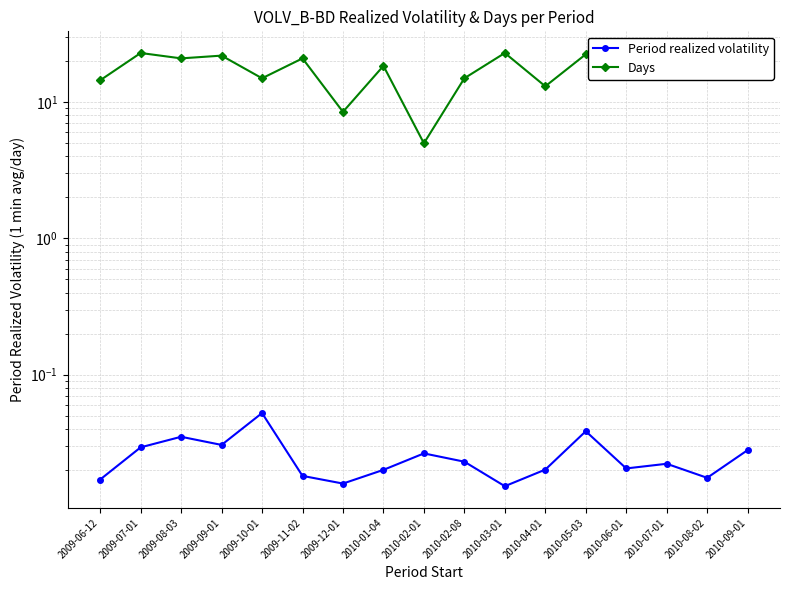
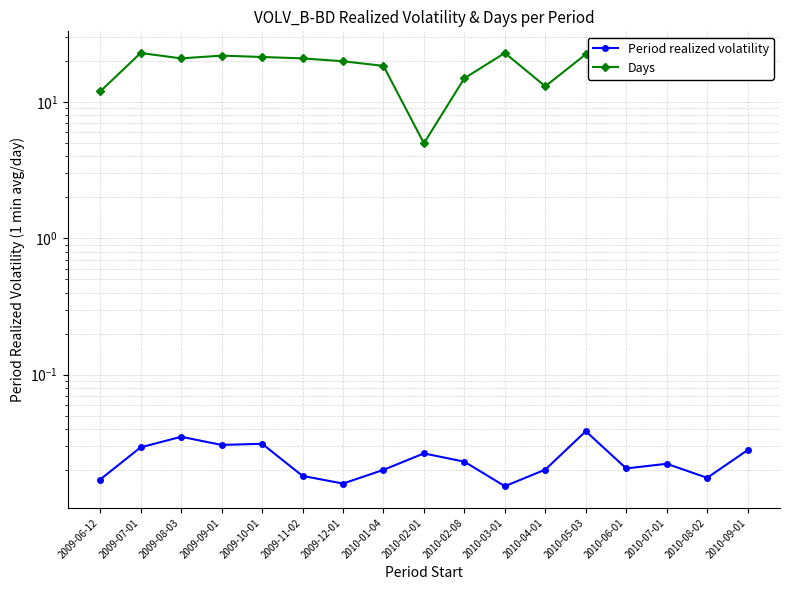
  {
    "Period realized volatility": {
      "2009-06-12": 0.017,
      "2009-07-01": 0.029,
      "2009-08-03": 0.035,
      "2009-09-01": 0.031,
-     "2009-10-01": 0.052,
+     "2009-10-01": 0.031,
      "2009-11-02": 0.018,
      "2009-12-01": 0.016,
      "2010-01-04": 0.020,
      "2010-02-01": 0.026,
      "2010-02-08": 0.023,
      "2010-03-01": 0.015,
      "2010-04-01": 0.020,
      "2010-05-03": 0.038,
      "2010-06-01": 0.021,
      "2010-07-01": 0.022,
      "2010-08-02": 0.017,
      "2010-09-01": 0.028
    },
    "Days": {
-     "2009-06-12": 15,
+     "2009-06-12": 12,
      "2009-07-01": 23,
      "2009-08-03": 21,
      "2009-09-01": 22,
-     "2009-10-01": 15,
+     "2009-10-01": 22,
      "2009-11-02": 21,
-     "2009-12-01": 9,
+     "2009-12-01": 20,
      "2010-01-04": 19,
      "2010-02-01": 5,
      "2010-02-08": 15,
      "2010-03-01": 23,
      "2010-04-01": 13,
      "2010-05-03": 23
    }
  }
